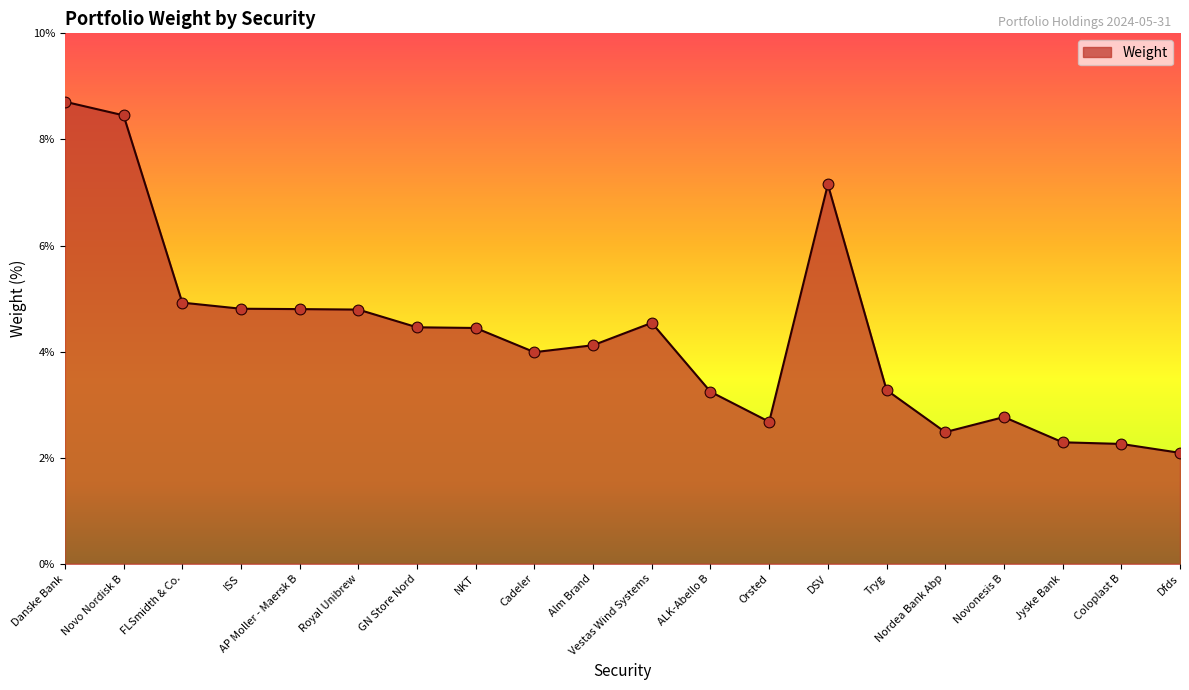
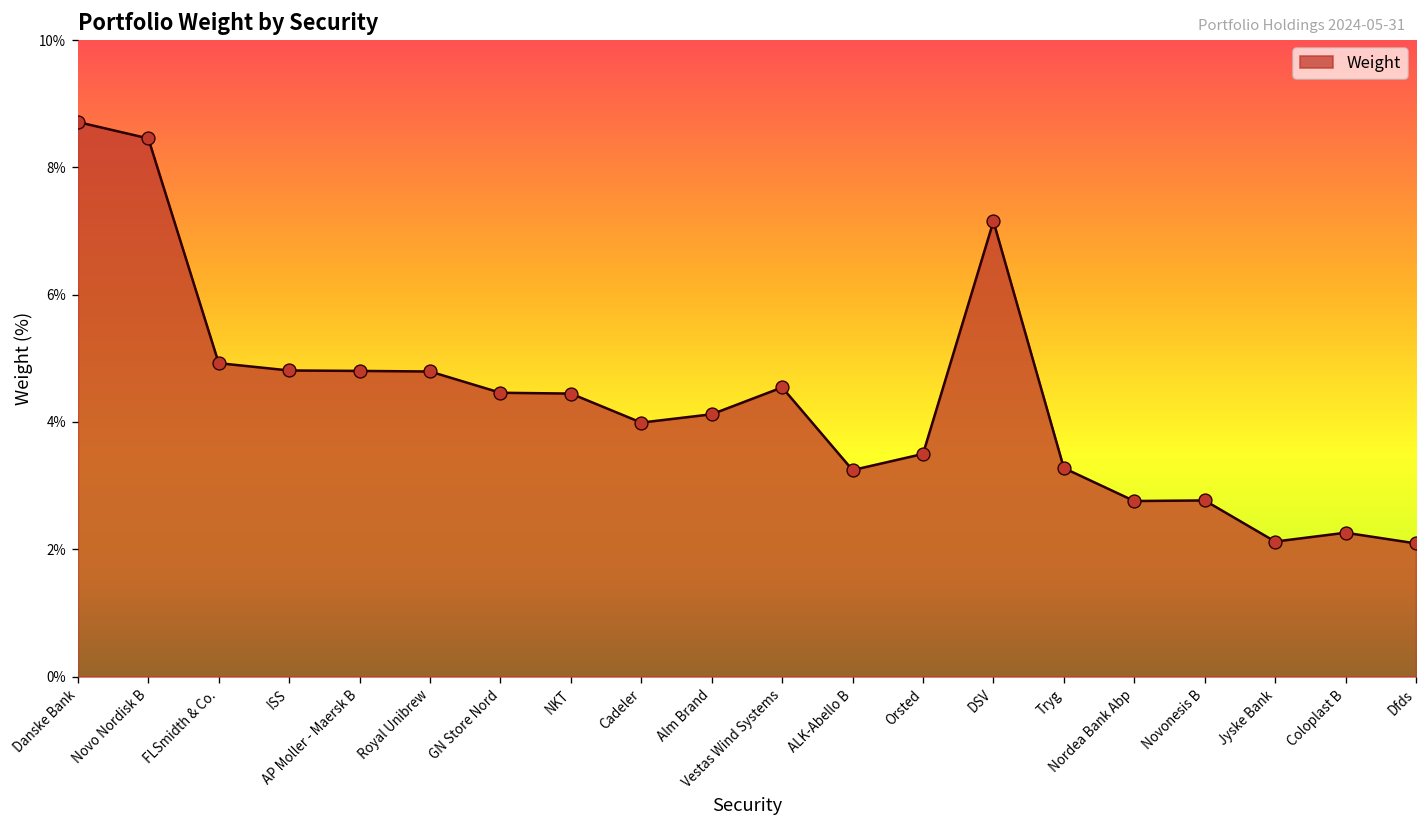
  {
    "Danske Bank": "8.7%",
    "Novo Nordisk B": "8.5%",
    "FLSmidth & Co.": "4.9%",
    "ISS": "4.8%",
    "AP Moller - Maersk B": "4.8%",
    "Royal Unibrew": "4.8%",
    "GN Store Nord": "4.5%",
    "NKT": "4.4%",
    "Cadeler": "4.0%",
    "Alm Brand": "4.1%",
    "Vestas Wind Systems": "4.5%",
    "ALK-Abello B": "3.2%",
-   "Orsted": "2.7%",
+   "Orsted": "3.5%",
    "DSV": "7.2%",
    "Tryg": "3.3%",
-   "Nordea Bank Abp": "2.5%",
+   "Nordea Bank Abp": "2.8%",
    "Novonesis B": "2.8%",
-   "Jyske Bank": "2.3%",
+   "Jyske Bank": "2.1%",
    "Coloplast B": "2.3%",
    "Dfds": "2.1%"
  }
